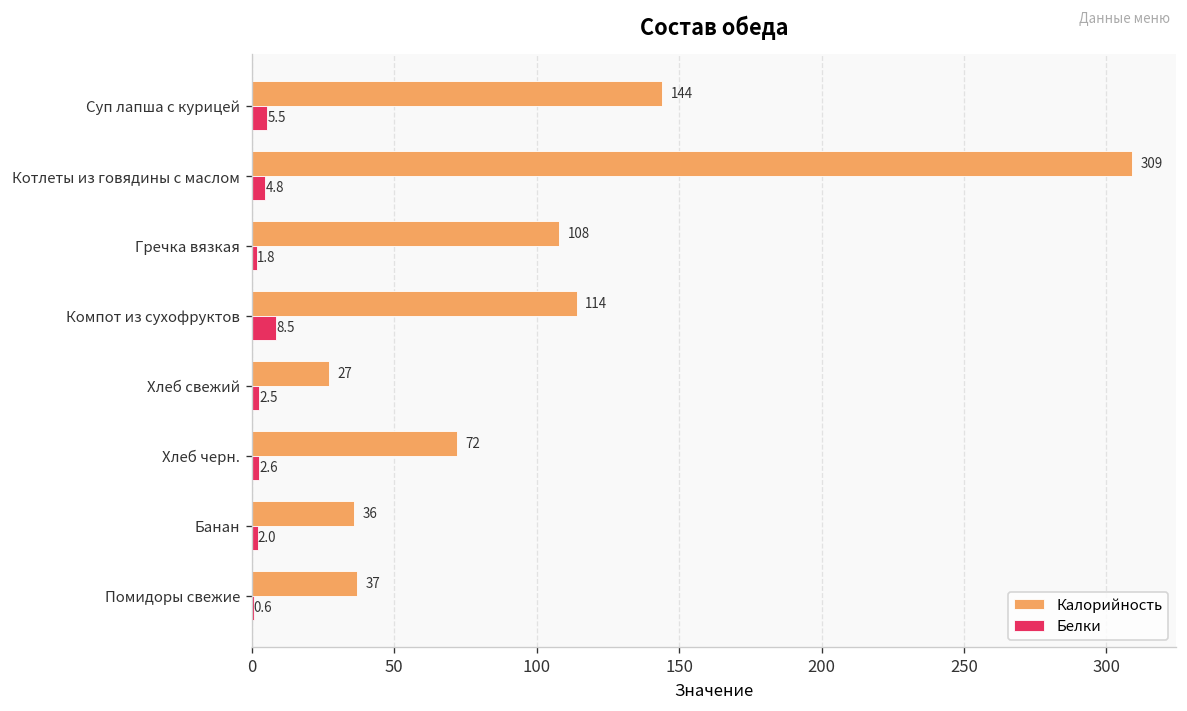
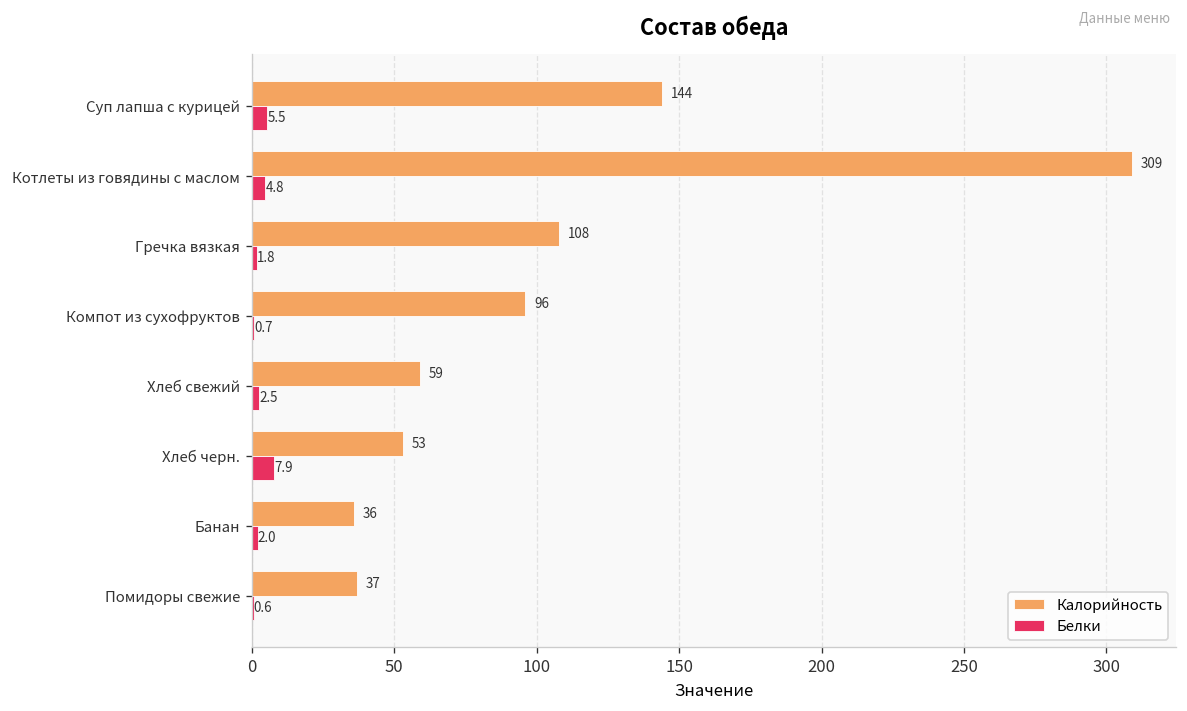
  {
    "Калорийность": {
      "Суп лапша с курицей": 144,
      "Котлеты из говядины с маслом": 309,
      "Гречка вязкая": 108,
-     "Компот из сухофруктов": 114,
-     "Хлеб свежий": 27,
-     "Хлеб черн.": 72,
+     "Компот из сухофруктов": 96,
+     "Хлеб свежий": 59,
+     "Хлеб черн.": 53,
      "Банан": 36,
      "Помидоры свежие": 37
    },
    "Белки": {
      "Суп лапша с курицей": 5.5,
      "Котлеты из говядины с маслом": 4.8,
      "Гречка вязкая": 1.8,
-     "Компот из сухофруктов": 8.5,
+     "Компот из сухофруктов": 0.7,
      "Хлеб свежий": 2.5,
-     "Хлеб черн.": 2.6,
+     "Хлеб черн.": 7.9,
      "Банан": 2.0,
      "Помидоры свежие": 0.6
    }
  }
